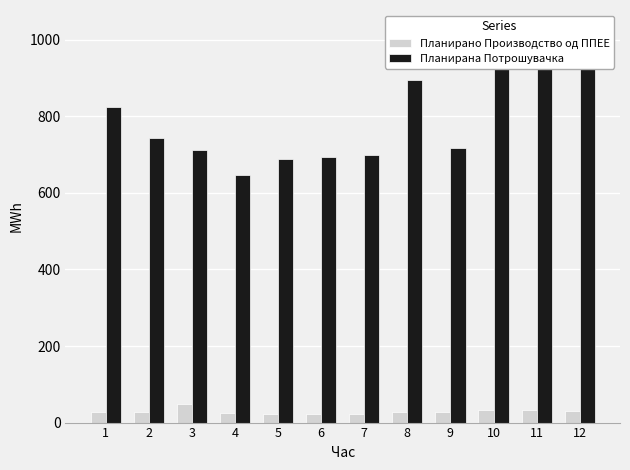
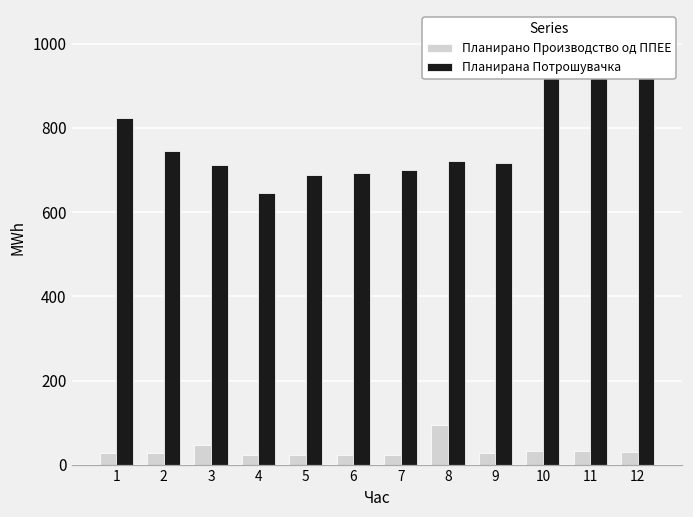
  {
    "Планирано Производство од ППЕЕ": {
      "1": 30,
      "2": 30,
      "3": 50,
      "4": 20,
      "5": 20,
      "6": 20,
      "7": 20,
-     "8": 30,
+     "8": 90,
      "9": 30,
      "10": 30,
      "11": 30,
      "12": 30
    },
    "Планирана Потрошувачка": {
      "1": 820,
      "2": 740,
      "3": 710,
      "4": 650,
      "5": 690,
      "6": 690,
      "7": 700,
-     "8": 900,
+     "8": 720,
      "9": 720
    }
  }
